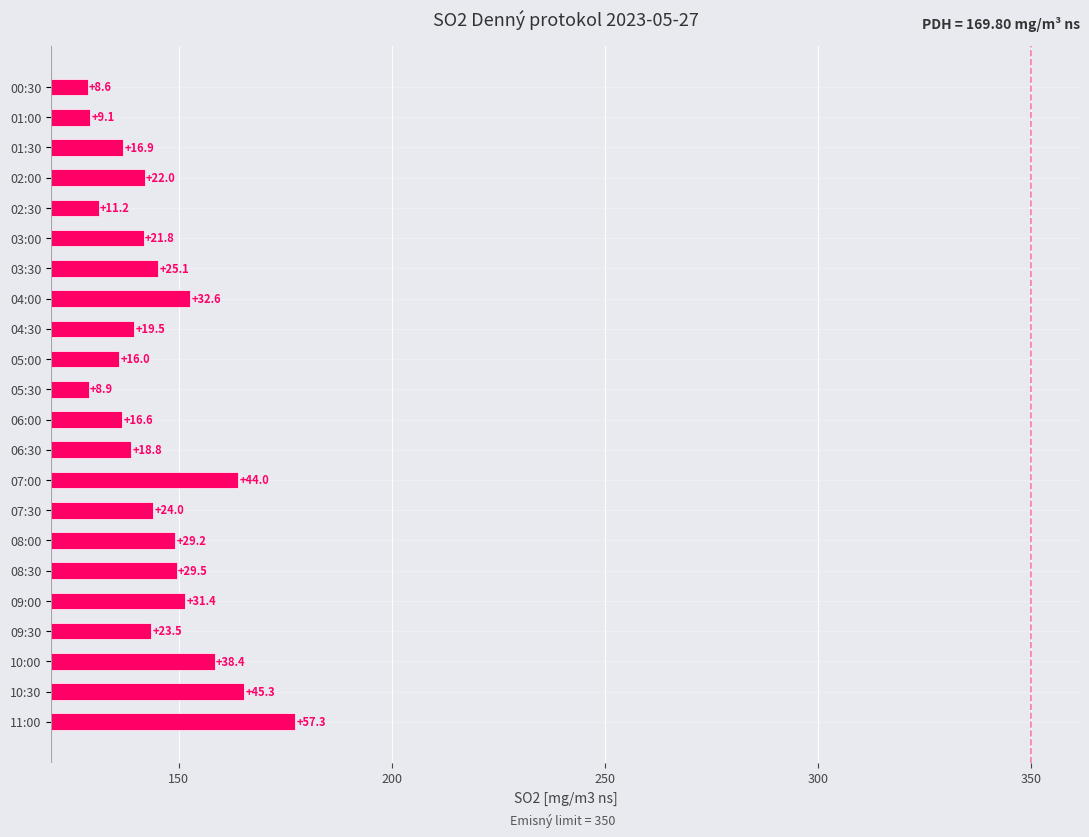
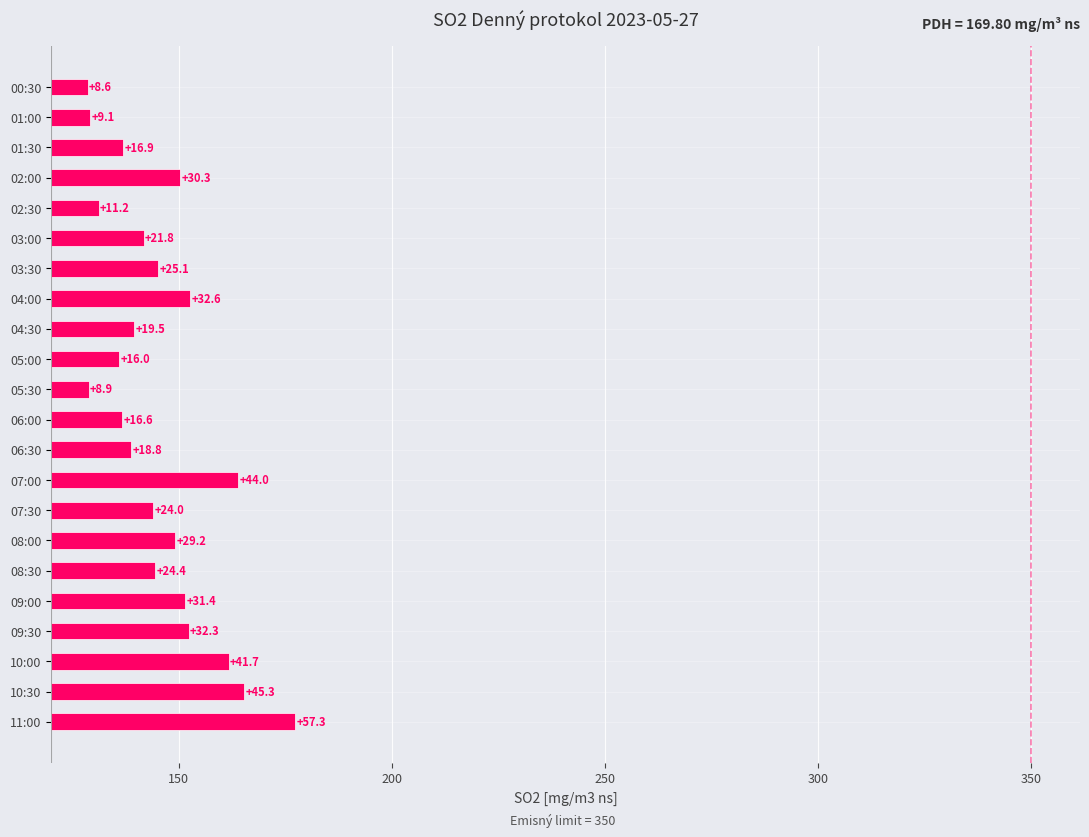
  {
    "00:30": "+8.6",
    "01:00": "+9.1",
    "01:30": "+16.9",
-   "02:00": "+22.0",
+   "02:00": "+30.3",
    "02:30": "+11.2",
    "03:00": "+21.8",
    "03:30": "+25.1",
    "04:00": "+32.6",
    "04:30": "+19.5",
    "05:00": "+16.0",
    "05:30": "+8.9",
    "06:00": "+16.6",
    "06:30": "+18.8",
    "07:00": "+44.0",
    "07:30": "+24.0",
    "08:00": "+29.2",
-   "08:30": "+29.5",
+   "08:30": "+24.4",
    "09:00": "+31.4",
-   "09:30": "+23.5",
-   "10:00": "+38.4",
+   "09:30": "+32.3",
+   "10:00": "+41.7",
    "10:30": "+45.3",
    "11:00": "+57.3"
  }
